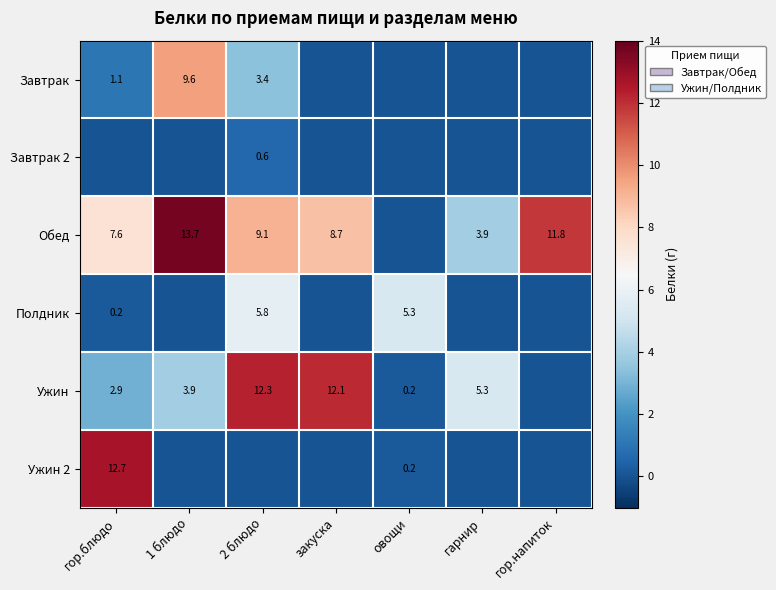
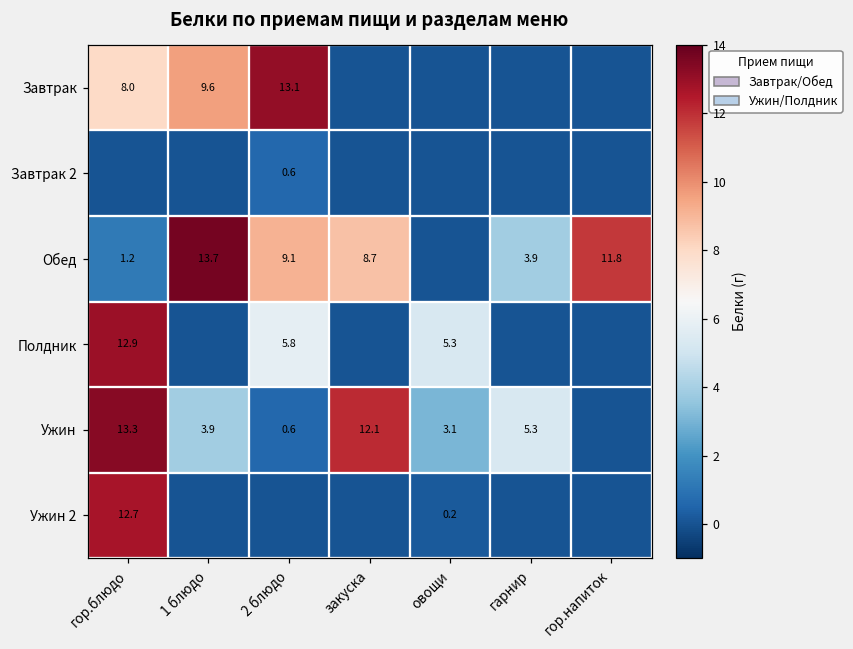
  {
    "Завтрак": {
-     "гор.блюдо": 1.1,
+     "гор.блюдо": 8.0,
      "1 блюдо": 9.6,
-     "2 блюдо": 3.4
+     "2 блюдо": 13.1
    },
    "Завтрак 2": {
      "2 блюдо": 0.6
    },
    "Обед": {
-     "гор.блюдо": 7.6,
+     "гор.блюдо": 1.2,
      "1 блюдо": 13.7,
      "2 блюдо": 9.1,
      "закуска": 8.7,
      "гарнир": 3.9,
      "гор.напиток": 11.8
    },
    "Полдник": {
-     "гор.блюдо": 0.2,
+     "гор.блюдо": 12.9,
      "2 блюдо": 5.8,
      "овощи": 5.3
    },
    "Ужин": {
-     "гор.блюдо": 2.9,
+     "гор.блюдо": 13.3,
      "1 блюдо": 3.9,
-     "2 блюдо": 12.3,
+     "2 блюдо": 0.6,
      "закуска": 12.1,
-     "овощи": 0.2,
+     "овощи": 3.1,
      "гарнир": 5.3
    },
    "Ужин 2": {
      "гор.блюдо": 12.7,
      "овощи": 0.2
    }
  }
